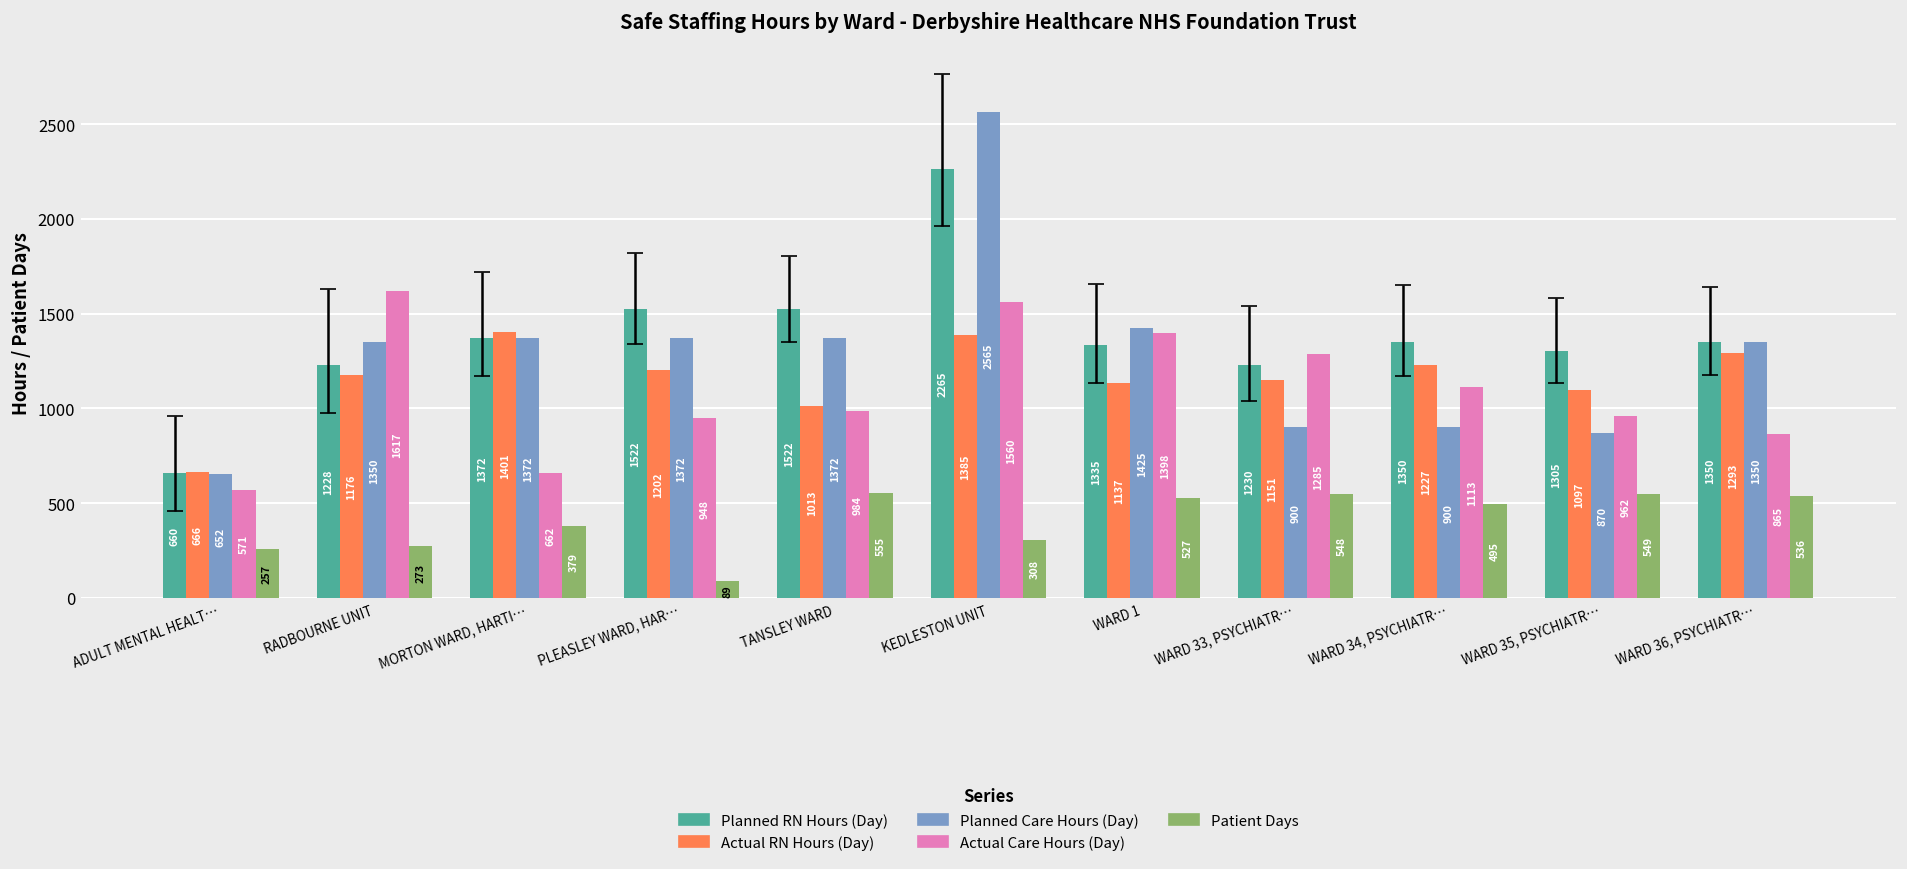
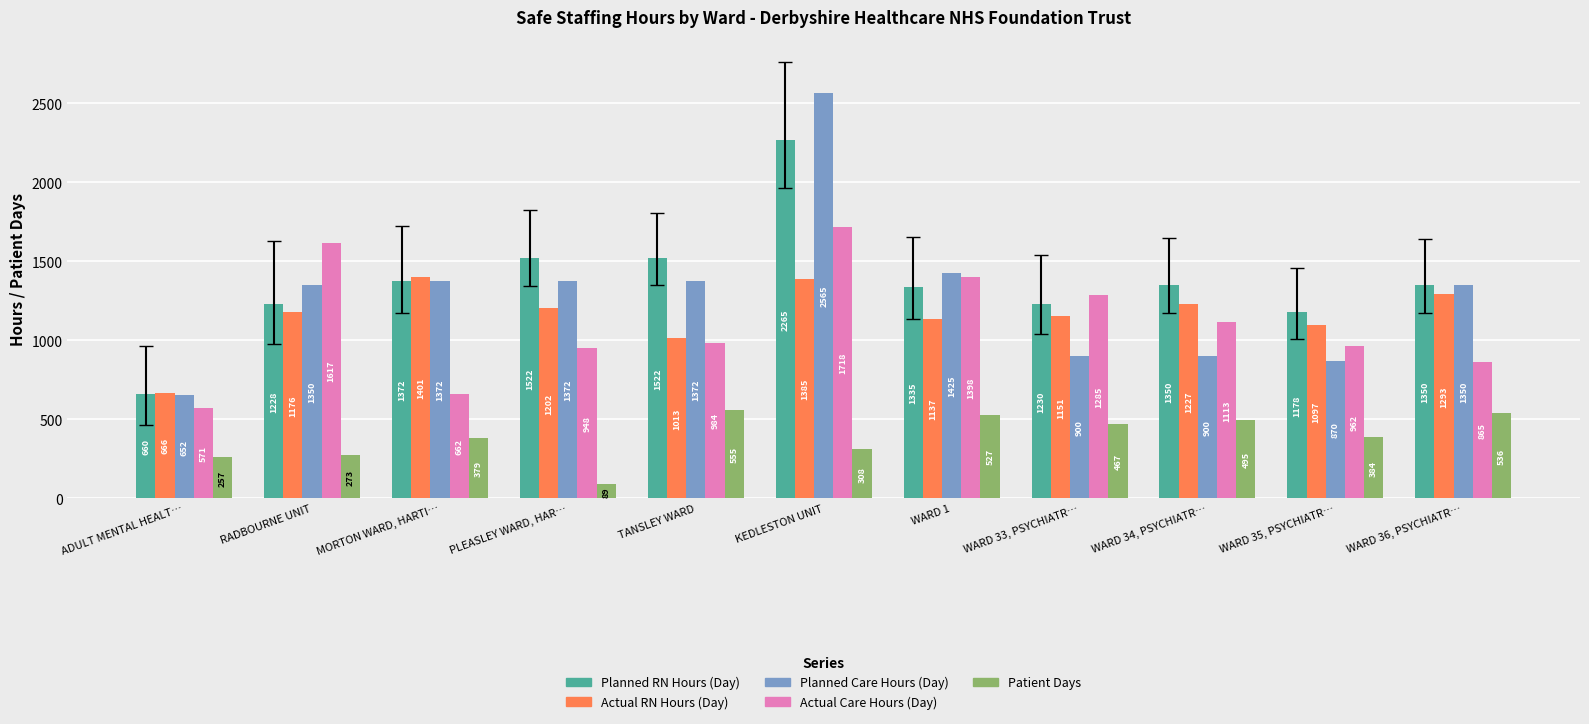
  {
    "Planned RN Hours (Day)": {
      "ADULT MENTAL HEALT…": 660,
      "RADBOURNE UNIT": 1228,
      "MORTON WARD, HARTI…": 1372,
      "PLEASLEY WARD, HAR…": 1522,
      "TANSLEY WARD": 1522,
      "KEDLESTON UNIT": 2265,
      "WARD 1": 1335,
      "WARD 33, PSYCHIATR…": 1230,
      "WARD 34, PSYCHIATR…": 1350,
-     "WARD 35, PSYCHIATR…": 1305,
+     "WARD 35, PSYCHIATR…": 1178,
      "WARD 36, PSYCHIATR…": 1350
    },
    "Actual RN Hours (Day)": {
      "ADULT MENTAL HEALT…": 666,
      "RADBOURNE UNIT": 1176,
      "MORTON WARD, HARTI…": 1401,
      "PLEASLEY WARD, HAR…": 1202,
      "TANSLEY WARD": 1013,
      "KEDLESTON UNIT": 1385,
      "WARD 1": 1137,
      "WARD 33, PSYCHIATR…": 1151,
      "WARD 34, PSYCHIATR…": 1227,
      "WARD 35, PSYCHIATR…": 1097,
      "WARD 36, PSYCHIATR…": 1293
    },
    "Planned Care Hours (Day)": {
      "ADULT MENTAL HEALT…": 652,
      "RADBOURNE UNIT": 1350,
      "MORTON WARD, HARTI…": 1372,
      "PLEASLEY WARD, HAR…": 1372,
      "TANSLEY WARD": 1372,
      "KEDLESTON UNIT": 2565,
      "WARD 1": 1425,
      "WARD 33, PSYCHIATR…": 900,
      "WARD 34, PSYCHIATR…": 900,
      "WARD 35, PSYCHIATR…": 870,
      "WARD 36, PSYCHIATR…": 1350
    },
    "Actual Care Hours (Day)": {
      "ADULT MENTAL HEALT…": 571,
      "RADBOURNE UNIT": 1617,
      "MORTON WARD, HARTI…": 662,
      "PLEASLEY WARD, HAR…": 948,
      "TANSLEY WARD": 984,
-     "KEDLESTON UNIT": 1560,
+     "KEDLESTON UNIT": 1718,
      "WARD 1": 1398,
      "WARD 33, PSYCHIATR…": 1285,
      "WARD 34, PSYCHIATR…": 1113,
      "WARD 35, PSYCHIATR…": 962,
      "WARD 36, PSYCHIATR…": 865
    },
    "Patient Days": {
      "ADULT MENTAL HEALT…": 257,
      "RADBOURNE UNIT": 273,
      "MORTON WARD, HARTI…": 379,
      "PLEASLEY WARD, HAR…": 89,
      "TANSLEY WARD": 555,
      "KEDLESTON UNIT": 308,
      "WARD 1": 527,
-     "WARD 33, PSYCHIATR…": 548,
+     "WARD 33, PSYCHIATR…": 467,
      "WARD 34, PSYCHIATR…": 495,
-     "WARD 35, PSYCHIATR…": 549,
+     "WARD 35, PSYCHIATR…": 384,
      "WARD 36, PSYCHIATR…": 536
    }
  }
